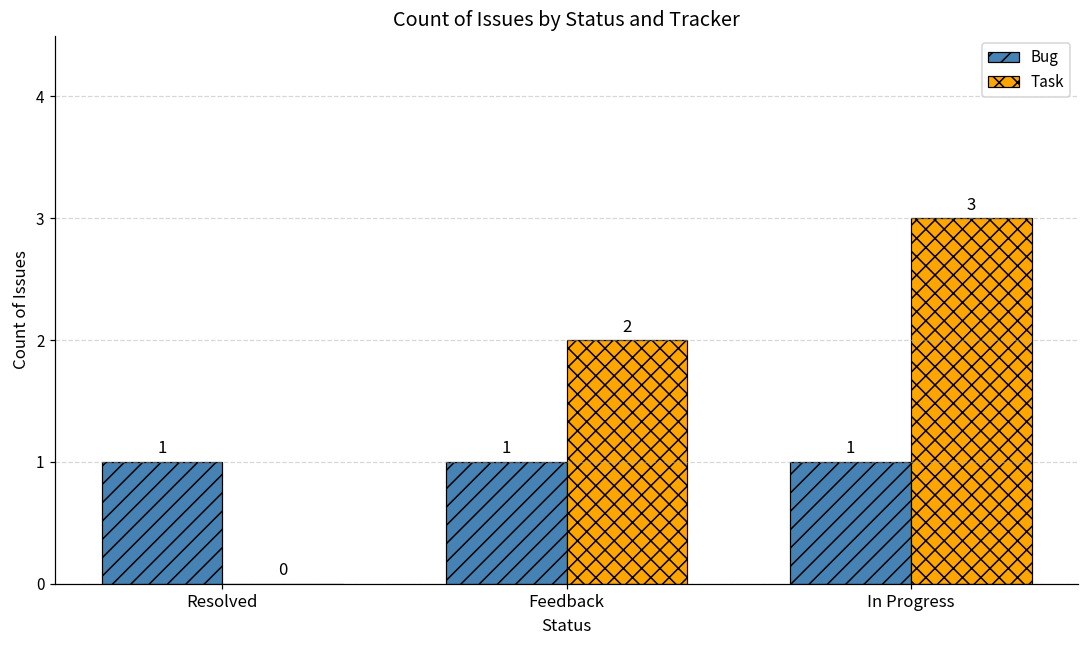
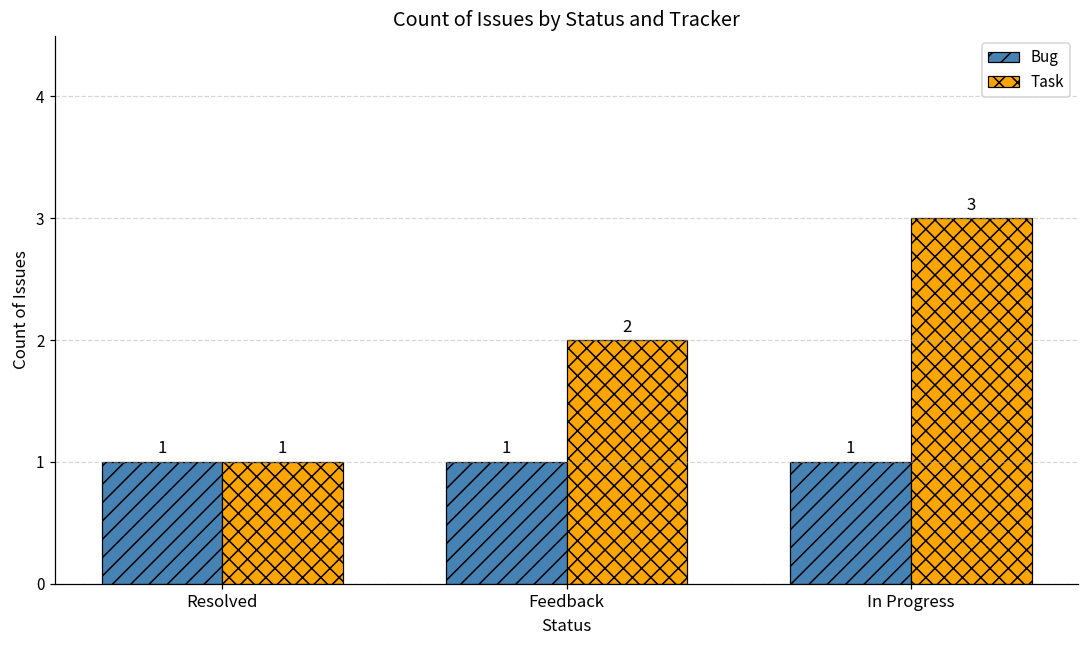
  {
    "Bug": {
      "Resolved": 1,
      "Feedback": 1,
      "In Progress": 1
    },
    "Task": {
-     "Resolved": 0,
+     "Resolved": 1,
      "Feedback": 2,
      "In Progress": 3
    }
  }
